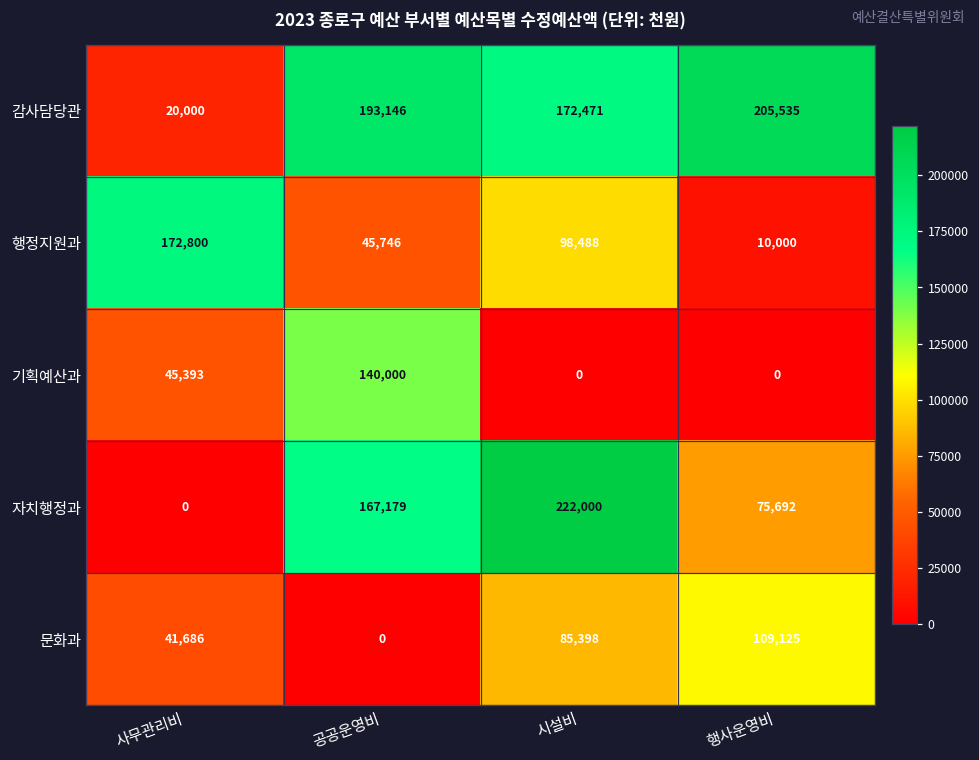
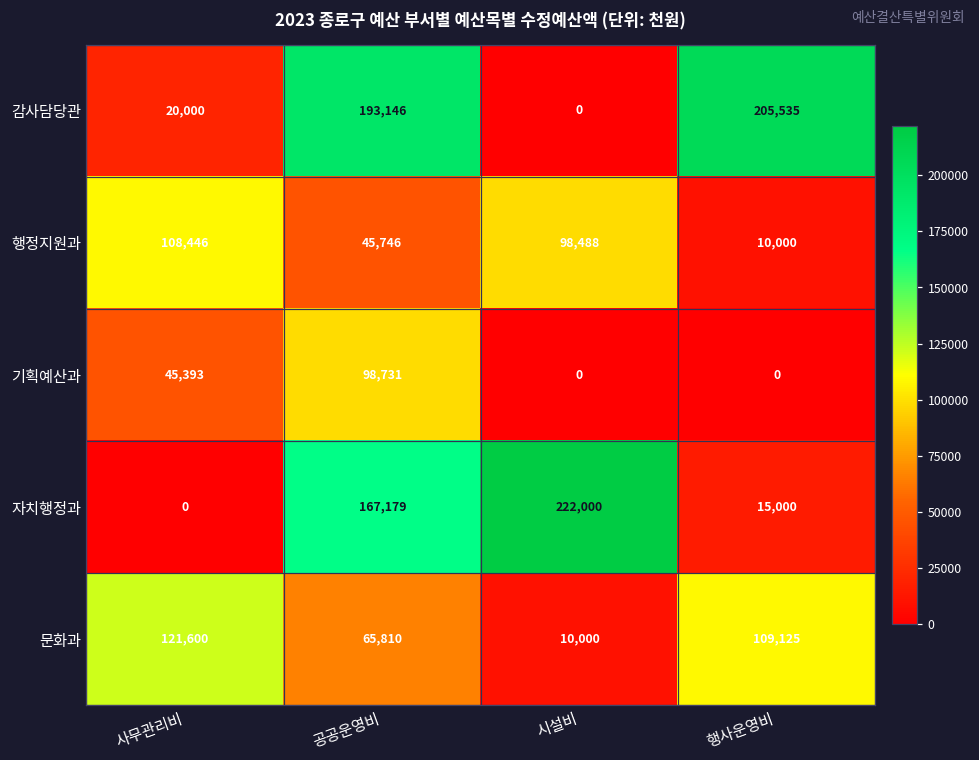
  {
    "감사담당관": {
      "사무관리비": "20,000",
      "공공운영비": "193,146",
-     "시설비": "172,471",
+     "시설비": "0",
      "행사운영비": "205,535"
    },
    "행정지원과": {
-     "사무관리비": "172,800",
+     "사무관리비": "108,446",
      "공공운영비": "45,746",
      "시설비": "98,488",
      "행사운영비": "10,000"
    },
    "기획예산과": {
      "사무관리비": "45,393",
-     "공공운영비": "140,000",
+     "공공운영비": "98,731",
      "시설비": "0",
      "행사운영비": "0"
    },
    "자치행정과": {
      "사무관리비": "0",
      "공공운영비": "167,179",
      "시설비": "222,000",
-     "행사운영비": "75,692"
+     "행사운영비": "15,000"
    },
    "문화과": {
-     "사무관리비": "41,686",
-     "공공운영비": "0",
-     "시설비": "85,398",
+     "사무관리비": "121,600",
+     "공공운영비": "65,810",
+     "시설비": "10,000",
      "행사운영비": "109,125"
    }
  }
